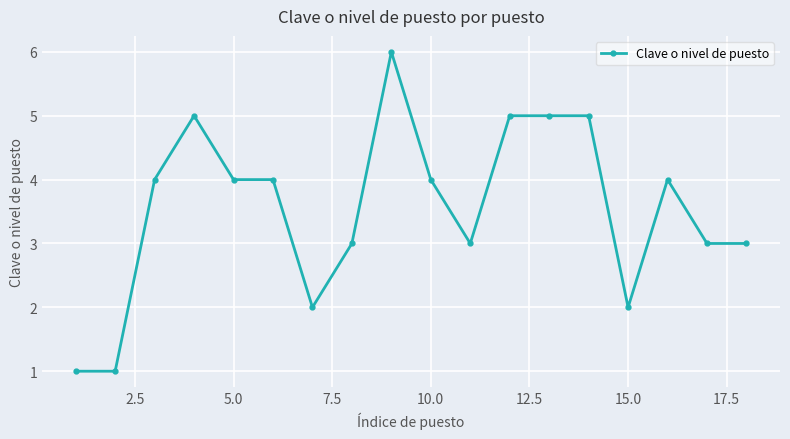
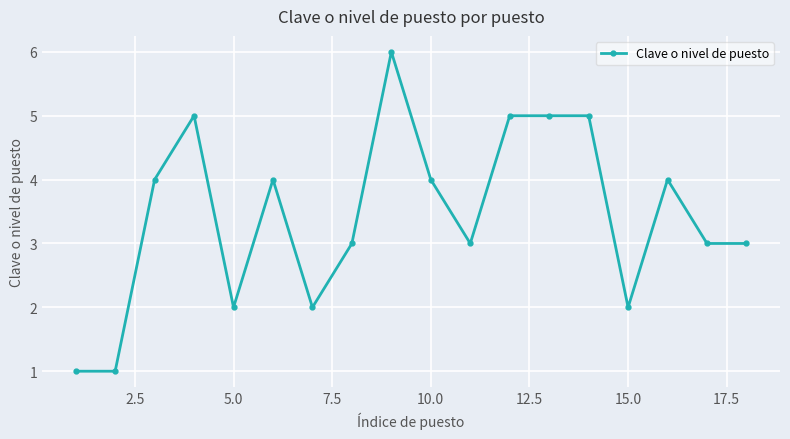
  {
-   "5.0": 4,
+   "5.0": 2,
    "10.0": 4,
    "15.0": 2
  }
